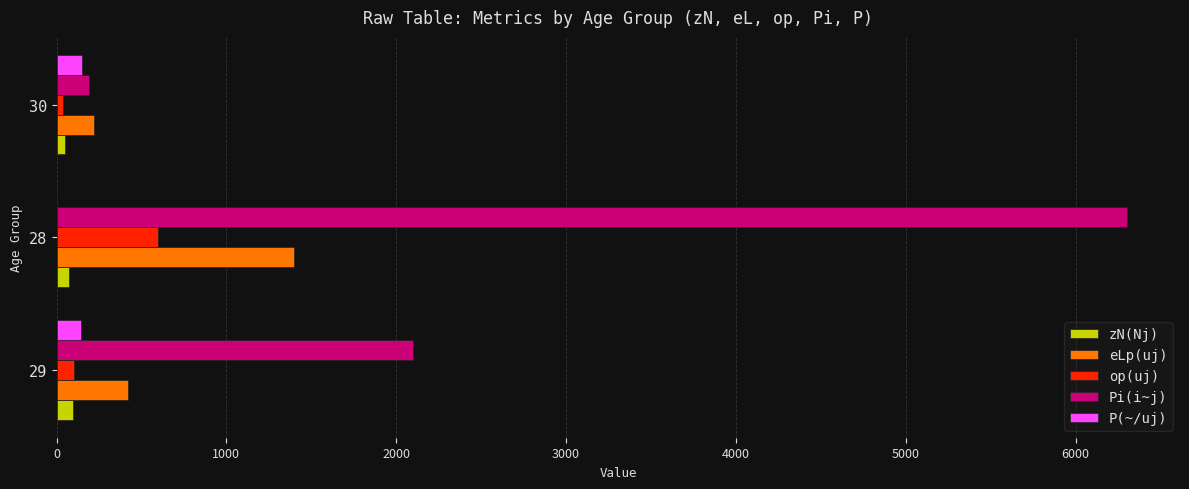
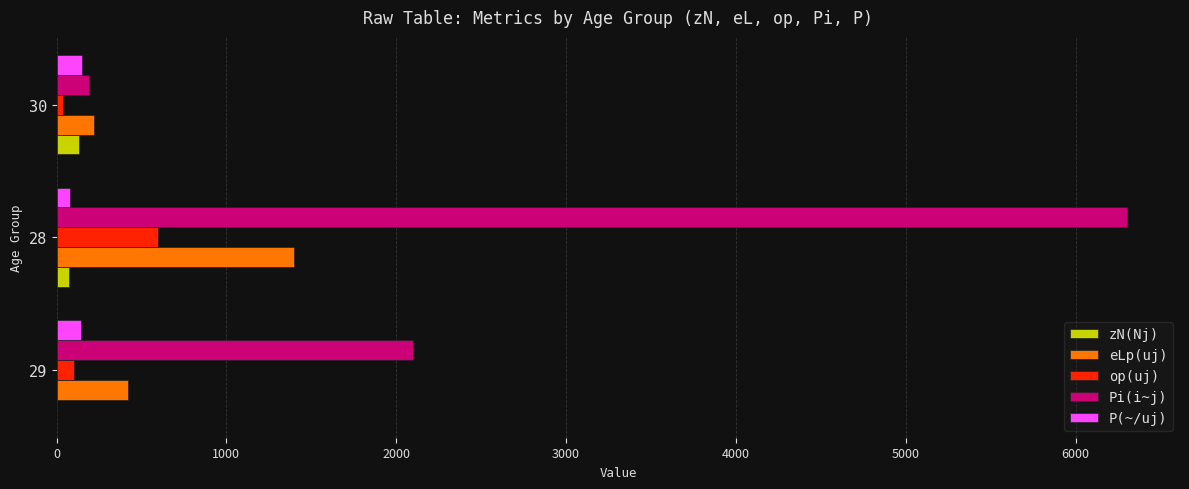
  {
    "zN(Nj)": {
-     "30": 50,
+     "30": 130,
      "28": 80,
-     "29": 100
+     "29": 0
    },
    "eLp(uj)": {
      "30": 220,
      "28": 1400,
      "29": 420
    },
    "op(uj)": {
      "30": 40,
      "28": 600,
      "29": 110
    },
    "Pi(i~j)": {
      "30": 190,
      "28": 6300,
      "29": 2100
    },
    "P(~/uj)": {
      "30": 150,
-     "28": 0,
+     "28": 80,
      "29": 150
    }
  }
